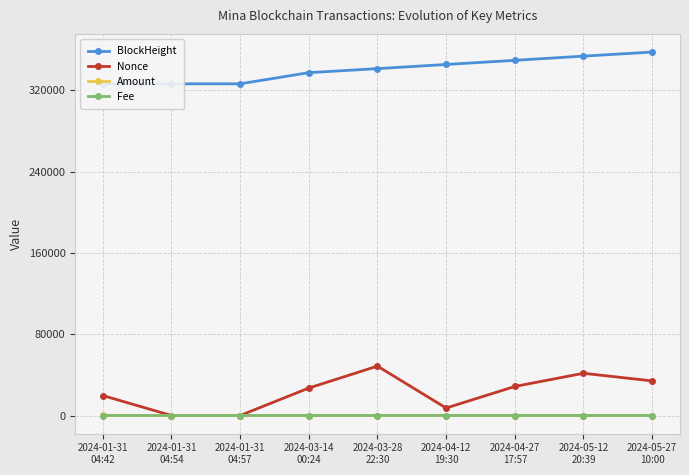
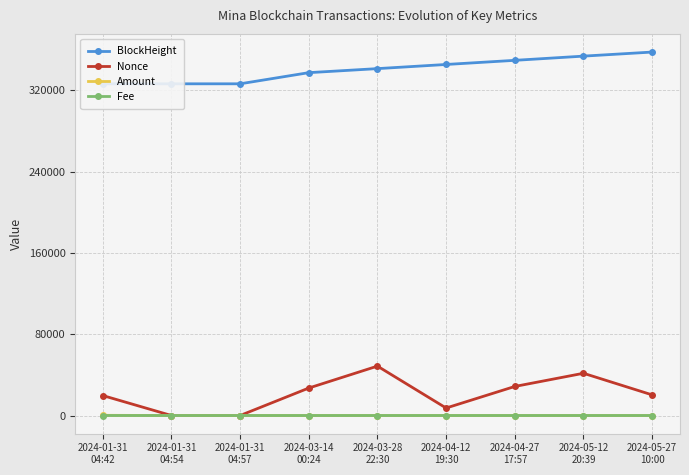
  {
    "BlockHeight": {
      "2024-01-31 04:57": 326000,
      "2024-03-14 00:24": 337000,
      "2024-03-28 22:30": 341000,
      "2024-04-12 19:30": 345000,
      "2024-04-27 17:57": 349000,
      "2024-05-12 20:39": 353000,
      "2024-05-27 10:00": 357000
    },
    "Nonce": {
      "2024-01-31 04:42": 20000,
      "2024-03-14 00:24": 27000,
      "2024-03-28 22:30": 49000,
      "2024-04-12 19:30": 7000,
      "2024-04-27 17:57": 29000,
      "2024-05-12 20:39": 42000,
-     "2024-05-27 10:00": 34000
+     "2024-05-27 10:00": 20000
    }
  }
